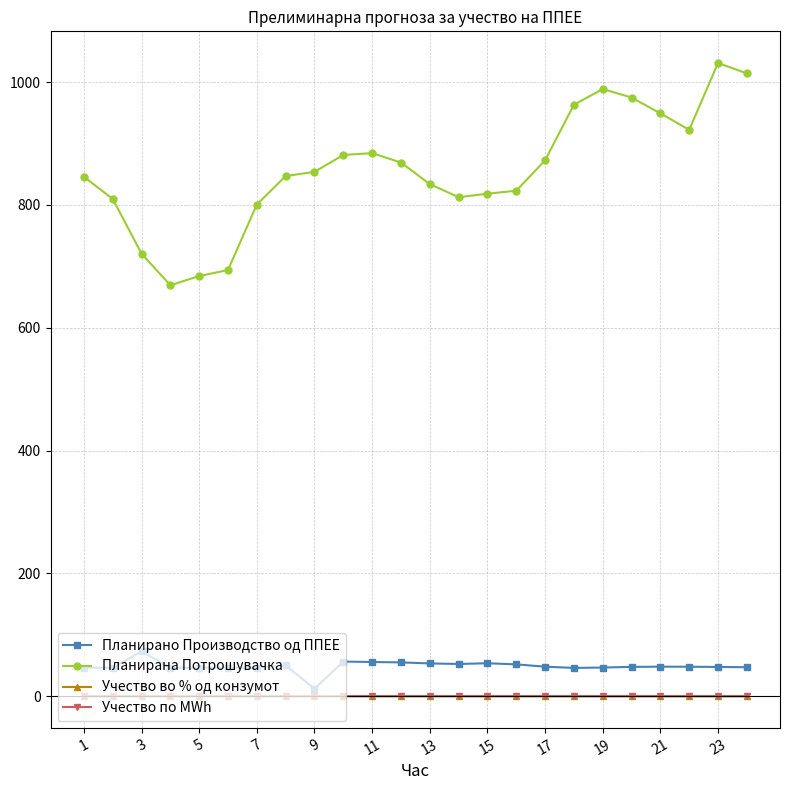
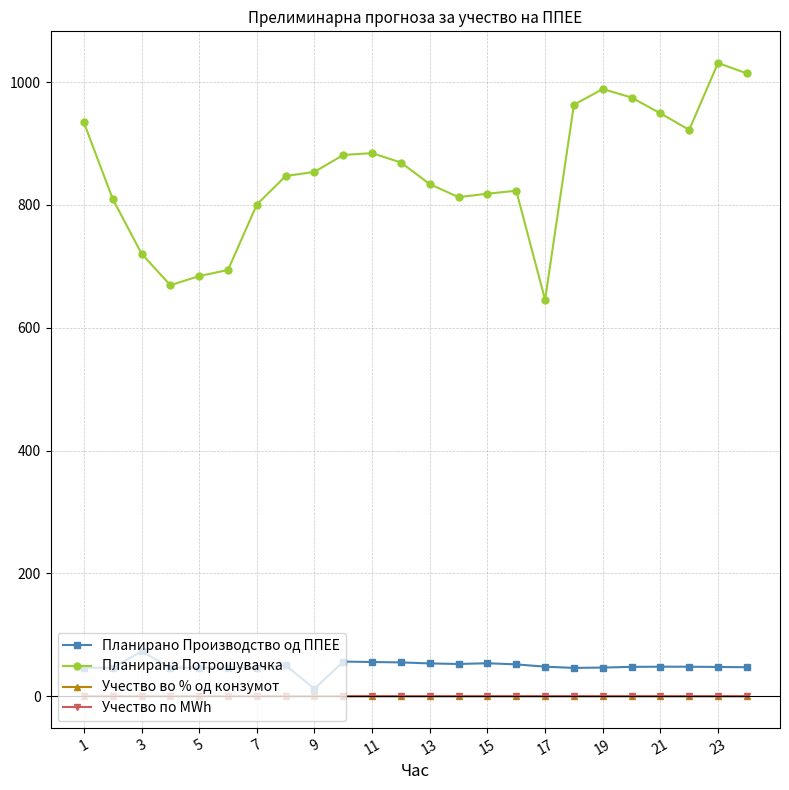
  {
    "Планирано Производство од ППЕЕ": {
      "11": 60,
      "13": 50,
      "15": 50,
      "17": 50,
      "19": 50,
      "21": 50,
      "23": 50
    },
    "Планирана Потрошувачка": {
-     "1": 850,
+     "1": 930,
      "3": 720,
      "5": 680,
      "7": 800,
      "9": 850,
      "11": 880,
      "13": 830,
      "15": 820,
-     "17": 870,
+     "17": 650,
      "19": 990,
      "21": 950,
      "23": 1030
    },
    "Учество по MWh": {
      "11": 0,
      "13": 0,
      "15": 0,
      "17": 0,
      "19": 0,
      "21": 0,
      "23": 0
    }
  }
